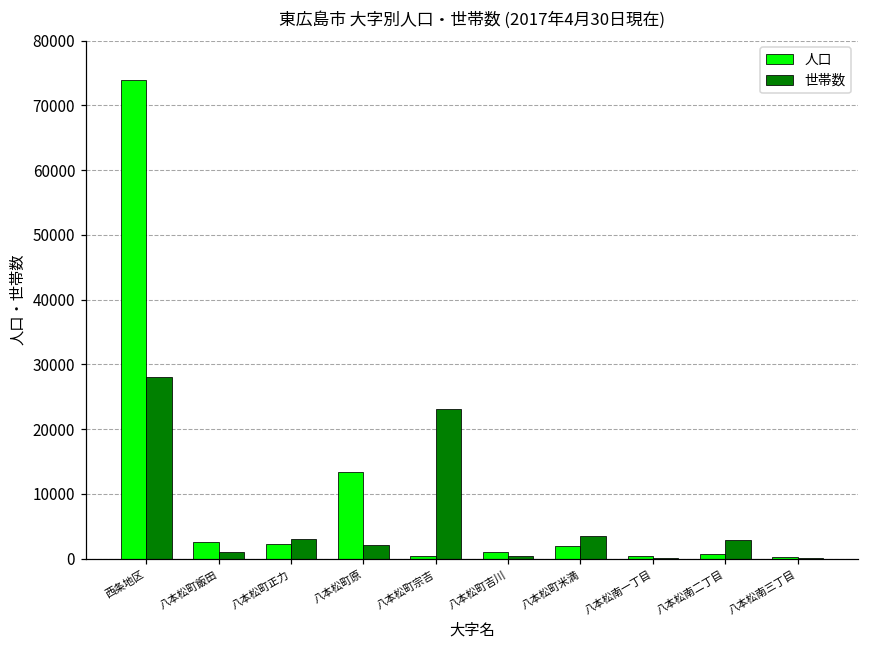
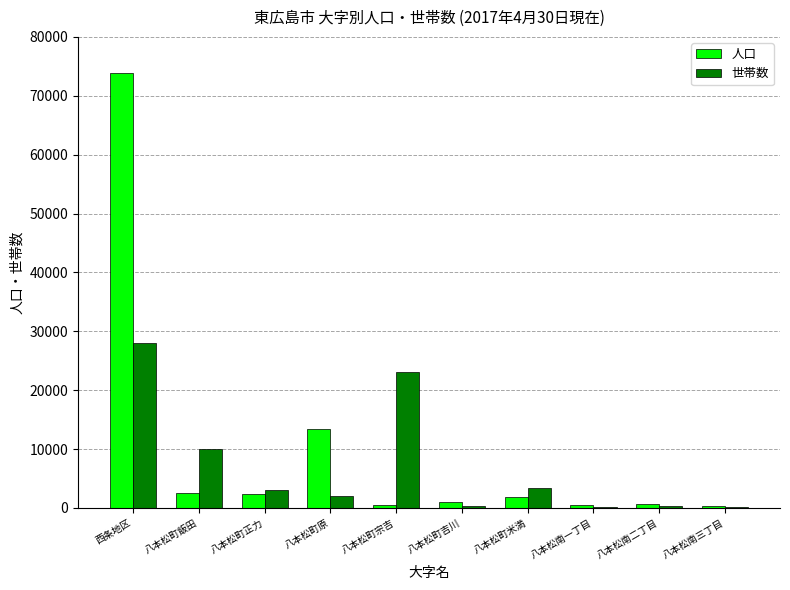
  {
    "人口": {
      "西条地区": 74000,
      "八本松町飯田": 3000,
      "八本松町正力": 2000,
      "八本松町原": 13000,
      "八本松町宗吉": 0,
      "八本松町吉川": 1000,
      "八本松町米満": 2000,
      "八本松南一丁目": 0,
      "八本松南二丁目": 1000
    },
    "世帯数": {
      "西条地区": 28000,
-     "八本松町飯田": 1000,
+     "八本松町飯田": 10000,
      "八本松町正力": 3000,
      "八本松町原": 2000,
      "八本松町宗吉": 23000,
      "八本松町米満": 3000,
-     "八本松南二丁目": 3000
+     "八本松南二丁目": 0
    }
  }
